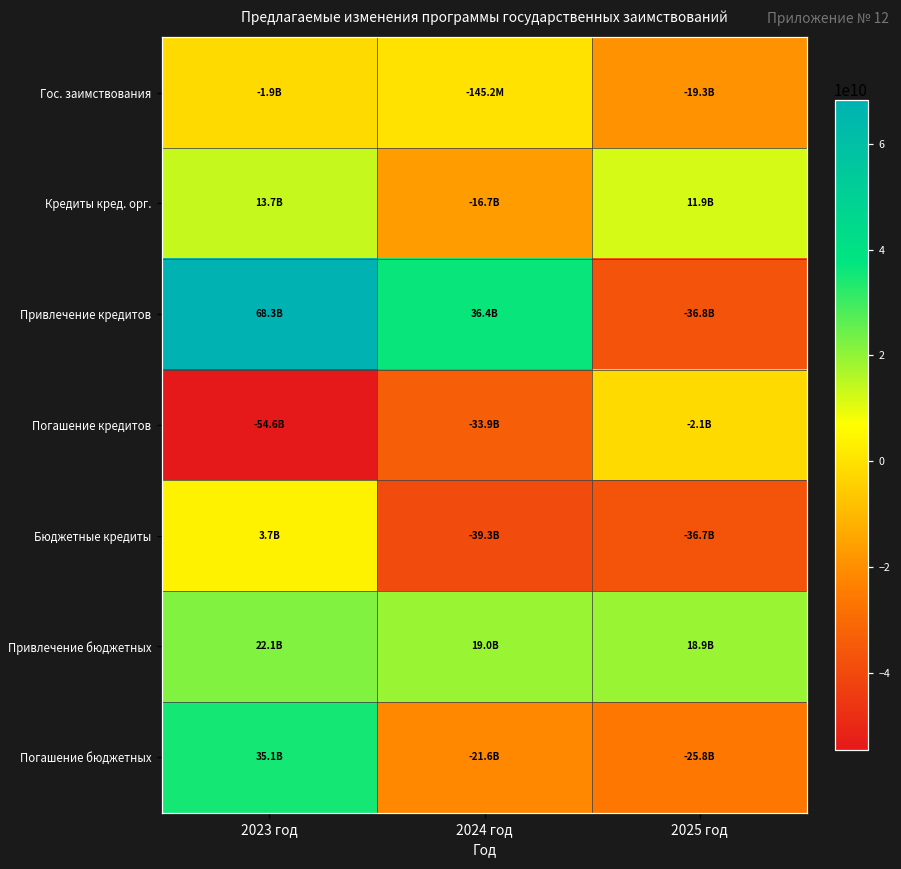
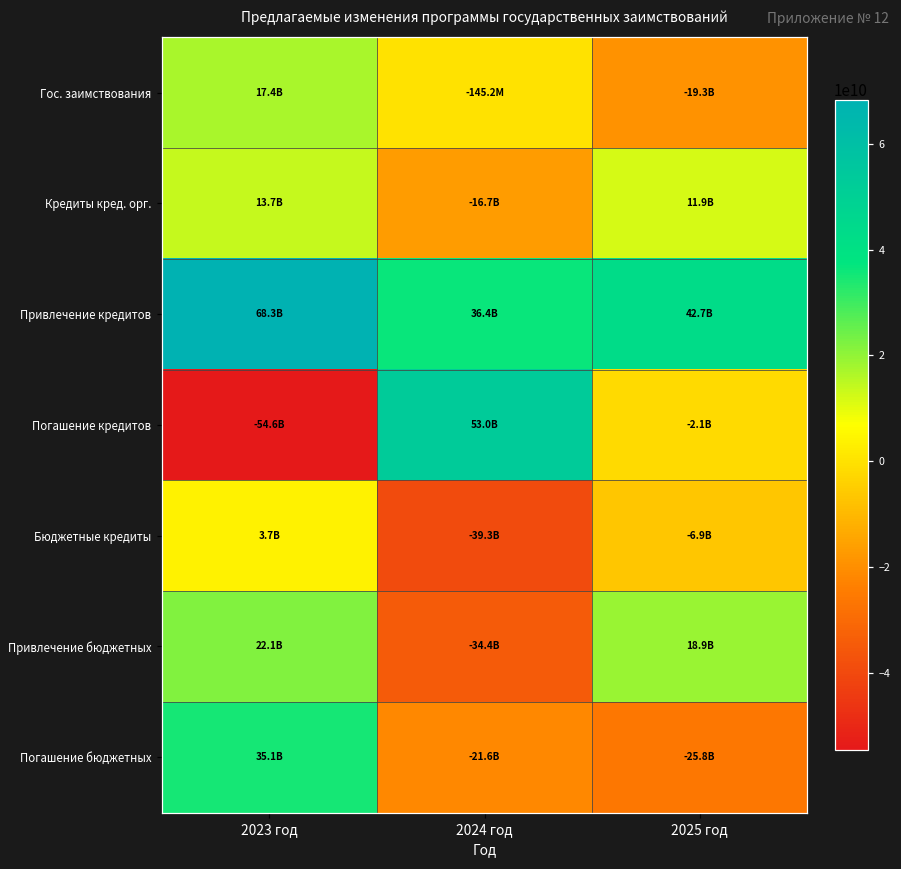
  {
    "Гос. заимствования": {
-     "2023 год": "-1.9B",
+     "2023 год": "17.4B",
      "2024 год": "-145.2M",
      "2025 год": "-19.3B"
    },
    "Кредиты кред. орг.": {
      "2023 год": "13.7B",
      "2024 год": "-16.7B",
      "2025 год": "11.9B"
    },
    "Привлечение кредитов": {
      "2023 год": "68.3B",
      "2024 год": "36.4B",
-     "2025 год": "-36.8B"
+     "2025 год": "42.7B"
    },
    "Погашение кредитов": {
      "2023 год": "-54.6B",
-     "2024 год": "-33.9B",
+     "2024 год": "53.0B",
      "2025 год": "-2.1B"
    },
    "Бюджетные кредиты": {
      "2023 год": "3.7B",
      "2024 год": "-39.3B",
-     "2025 год": "-36.7B"
+     "2025 год": "-6.9B"
    },
    "Привлечение бюджетных": {
      "2023 год": "22.1B",
-     "2024 год": "19.0B",
+     "2024 год": "-34.4B",
      "2025 год": "18.9B"
    },
    "Погашение бюджетных": {
      "2023 год": "35.1B",
      "2024 год": "-21.6B",
      "2025 год": "-25.8B"
    }
  }
